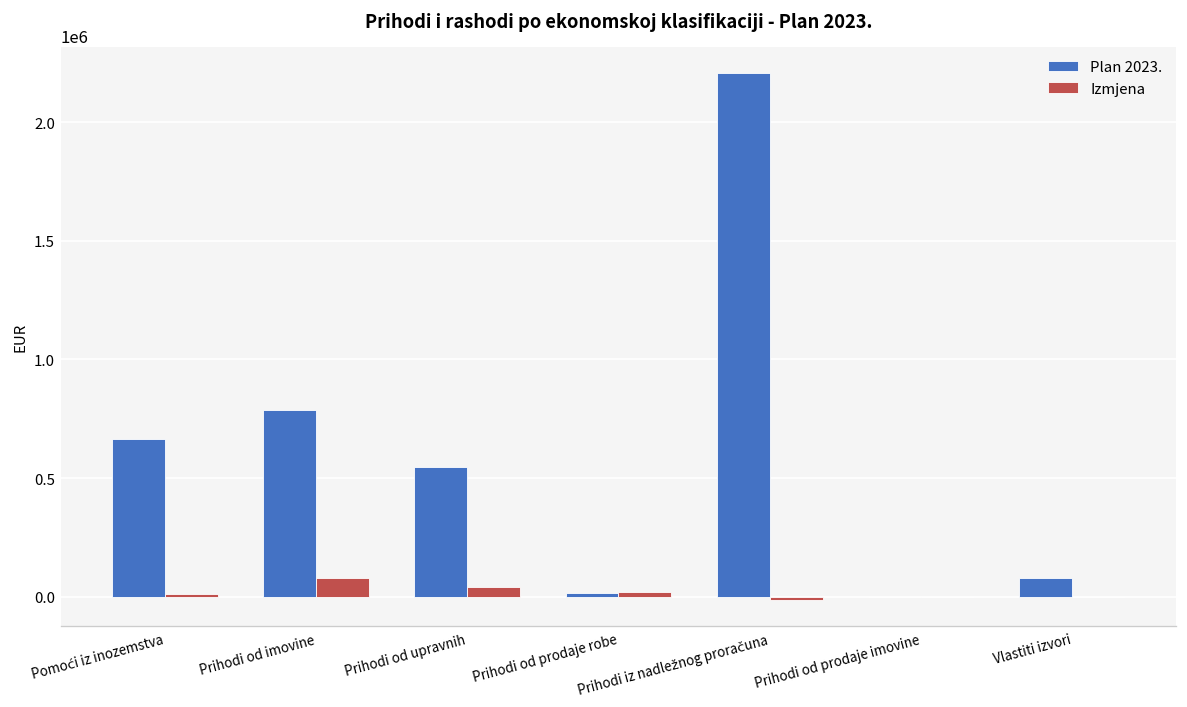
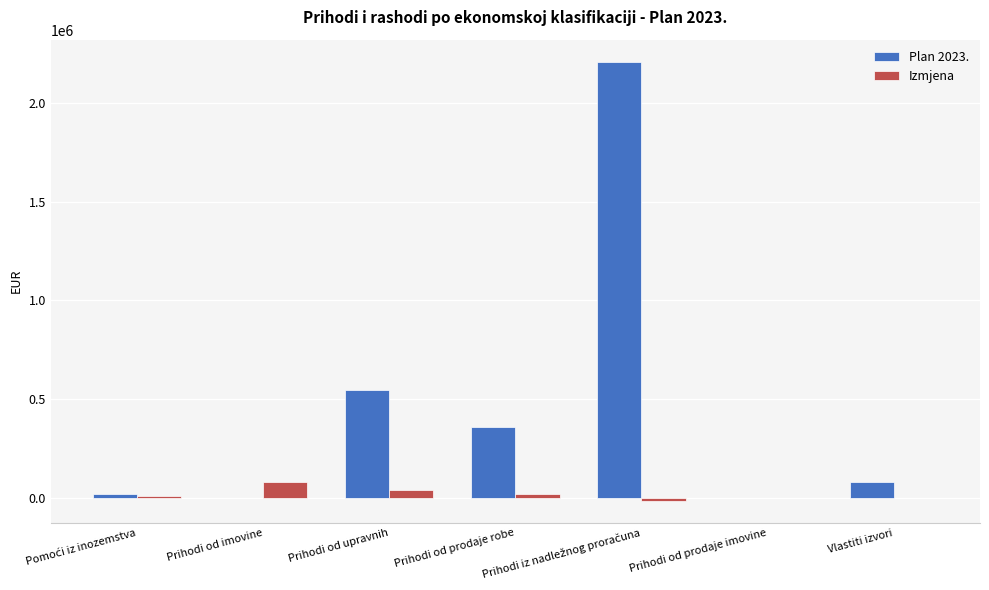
  {
    "Plan 2023.": {
-     "Pomoći iz inozemstva": 670000,
-     "Prihodi od imovine": 790000,
+     "Pomoći iz inozemstva": 20000,
+     "Prihodi od imovine": 0,
      "Prihodi od upravnih": 550000,
-     "Prihodi od prodaje robe": 10000,
+     "Prihodi od prodaje robe": 360000,
      "Prihodi iz nadležnog proračuna": 2210000,
      "Prihodi od prodaje imovine": 0,
      "Vlastiti izvori": 80000
    },
    "Izmjena": {
      "Prihodi od imovine": 80000,
      "Prihodi od upravnih": 40000,
      "Prihodi od prodaje robe": 20000,
      "Prihodi iz nadležnog proračuna": -10000,
      "Prihodi od prodaje imovine": 0
    }
  }
